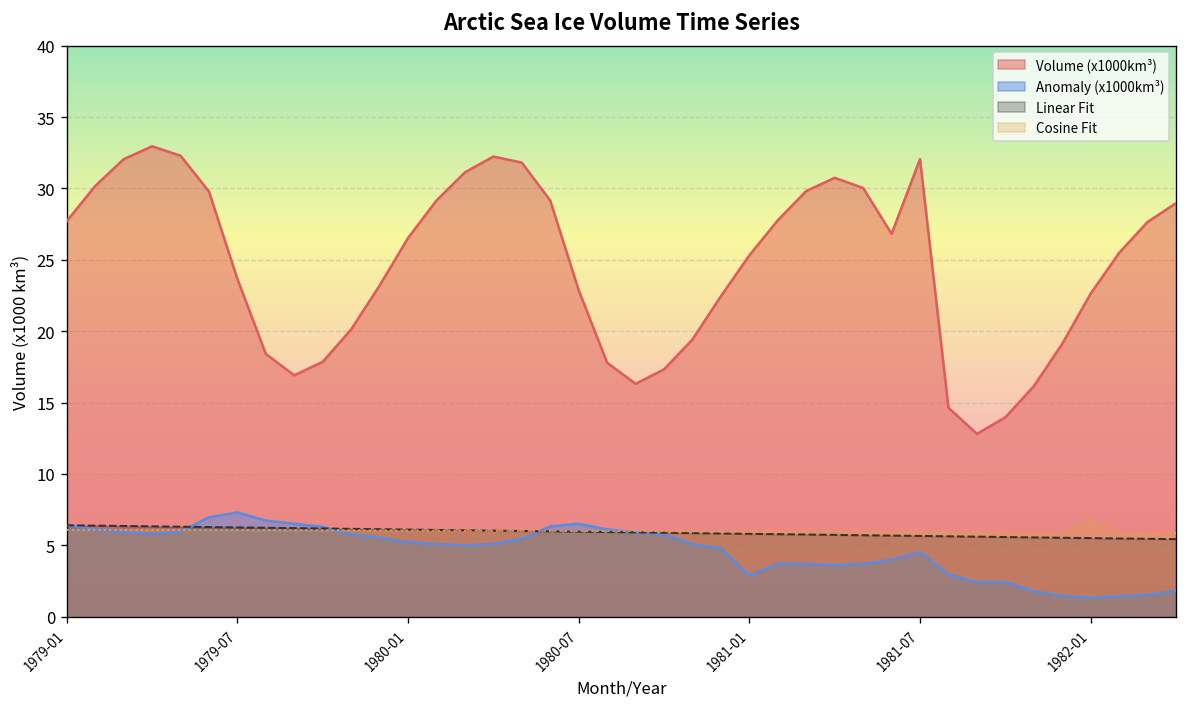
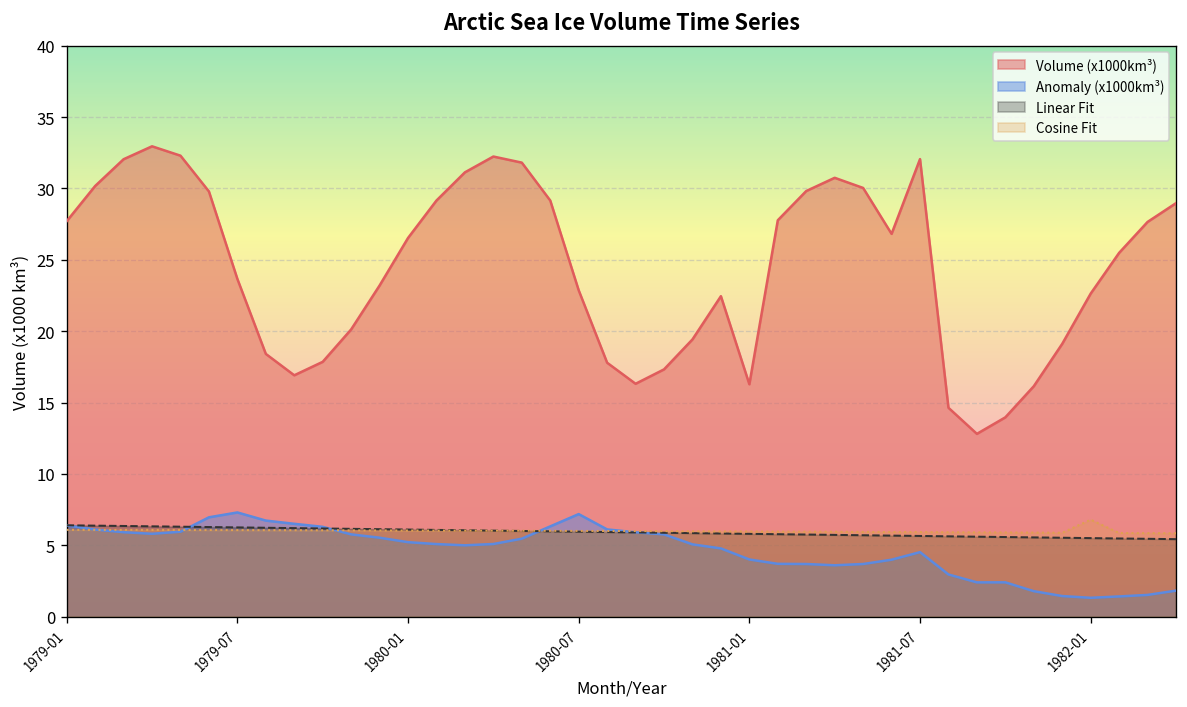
  {
    "Volume (x1000km³)": {
      "1979-01": 27.7,
      "1979-07": 23.7,
      "1980-01": 26.5,
      "1980-07": 22.9,
-     "1981-01": 25.3,
+     "1981-01": 16.3,
      "1981-07": 32.1,
      "1982-01": 22.6
    },
    "Anomaly (x1000km³)": {
      "1979-07": 7.3,
      "1980-01": 5.2,
-     "1980-07": 6.5,
-     "1981-01": 2.9,
+     "1980-07": 7.2,
+     "1981-01": 4.0,
      "1981-07": 4.5,
      "1982-01": 1.3
    },
    "Linear Fit": {
      "1981-07": 5.7,
      "1982-01": 5.5
    },
    "Cosine Fit": {
      "1979-01": 6.1,
      "1981-07": 5.9,
      "1982-01": 6.8
    }
  }
